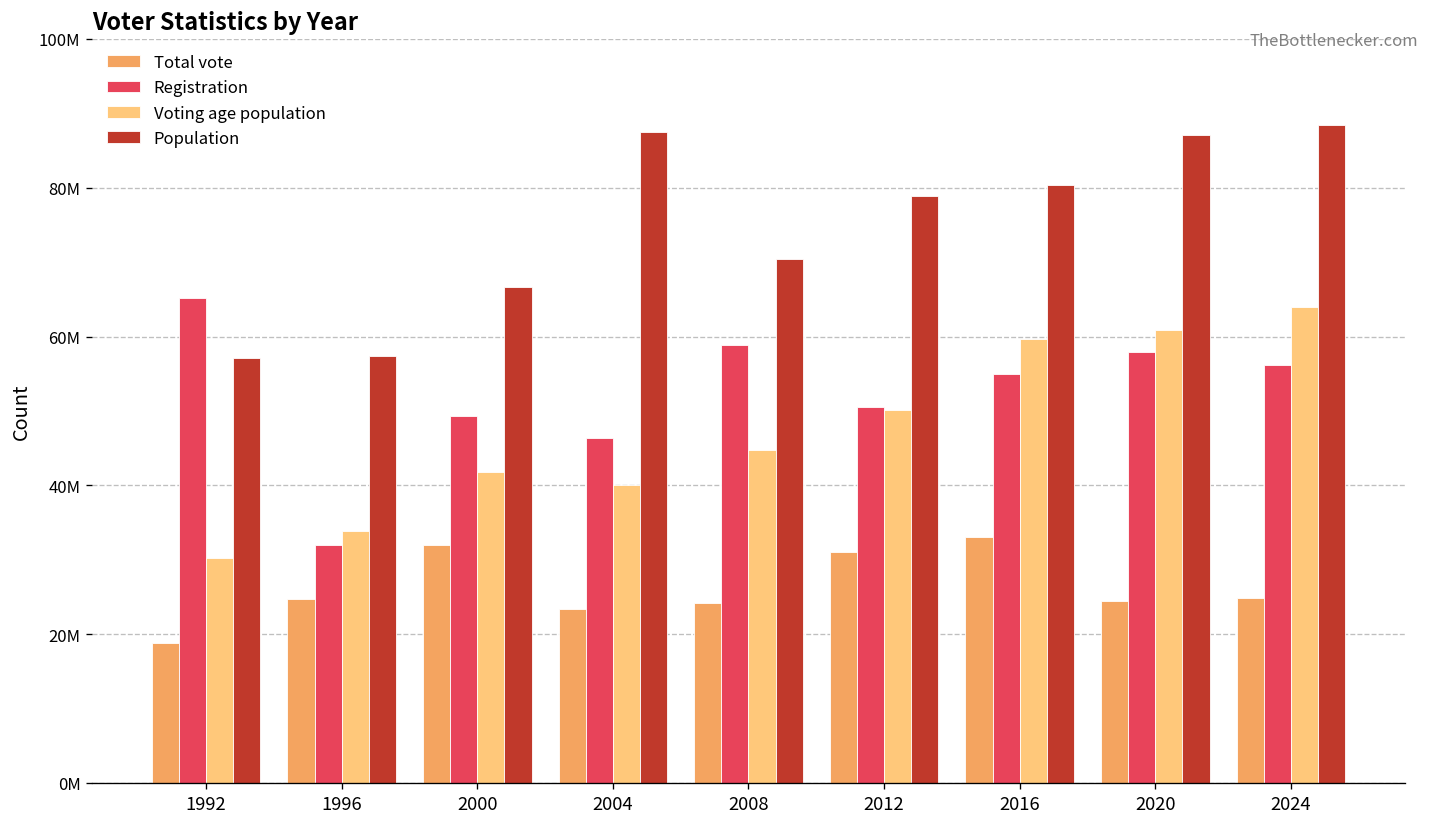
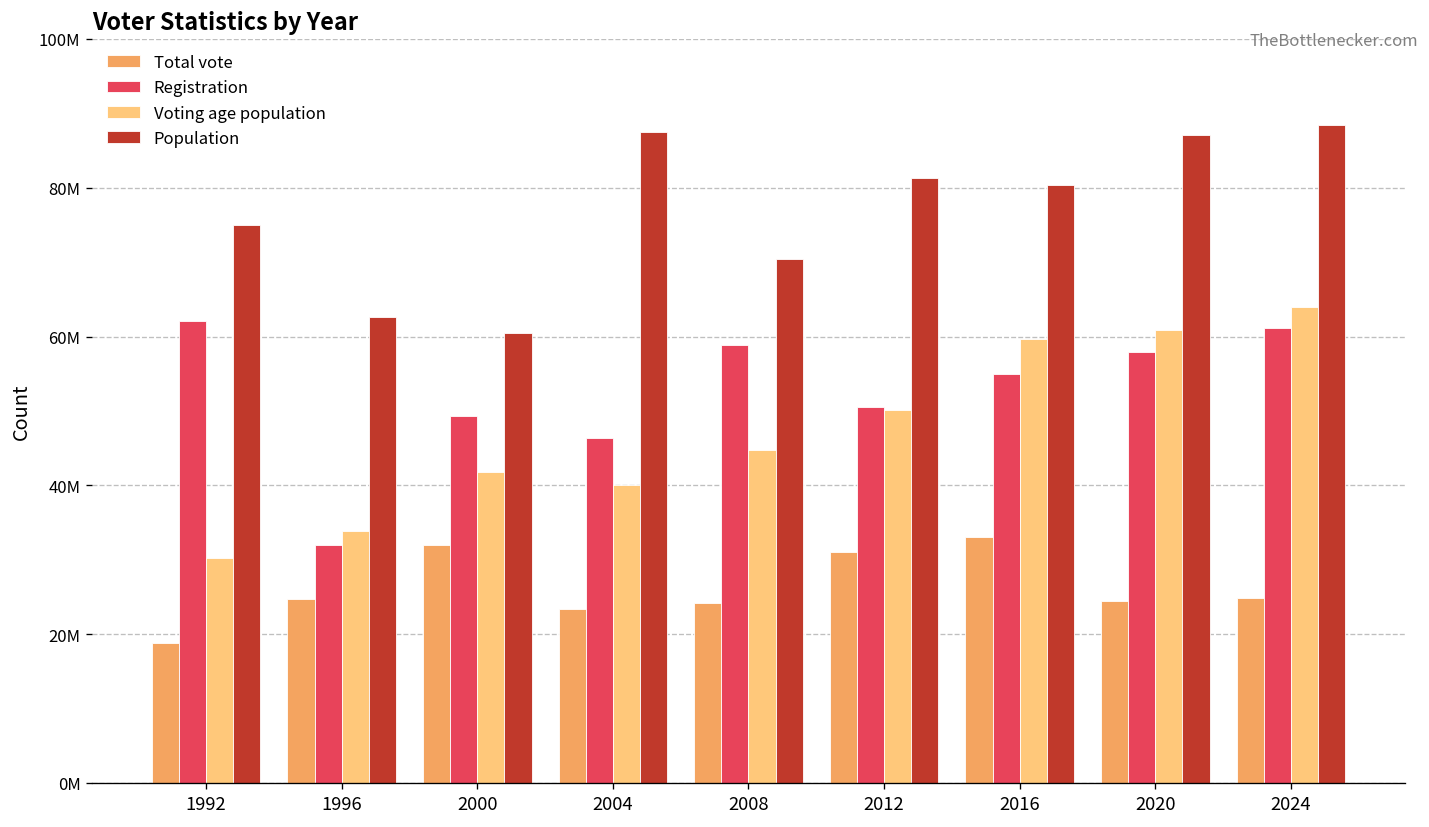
  {
    "Registration": {
-     "1992": 65000000,
+     "1992": 62000000,
      "1996": 32000000,
      "2000": 49000000,
      "2004": 46000000,
      "2008": 59000000,
      "2012": 51000000,
      "2016": 55000000,
      "2020": 58000000,
-     "2024": 56000000
+     "2024": 61000000
    },
    "Population": {
-     "1992": 57000000,
-     "1996": 57000000,
-     "2000": 67000000,
+     "1992": 75000000,
+     "1996": 63000000,
+     "2000": 60000000,
      "2004": 88000000,
      "2008": 70000000,
-     "2012": 79000000,
+     "2012": 81000000,
      "2016": 80000000,
      "2020": 87000000,
      "2024": 88000000
    }
  }
